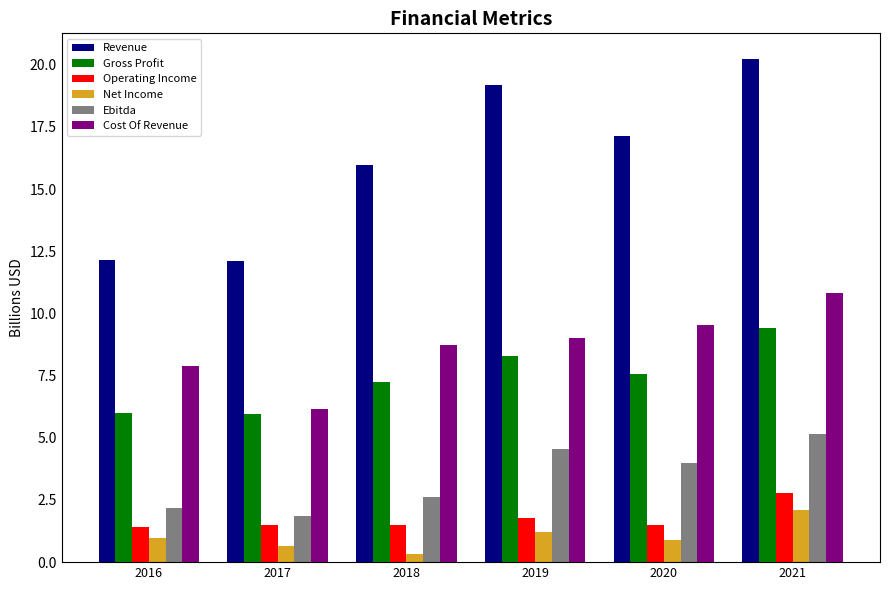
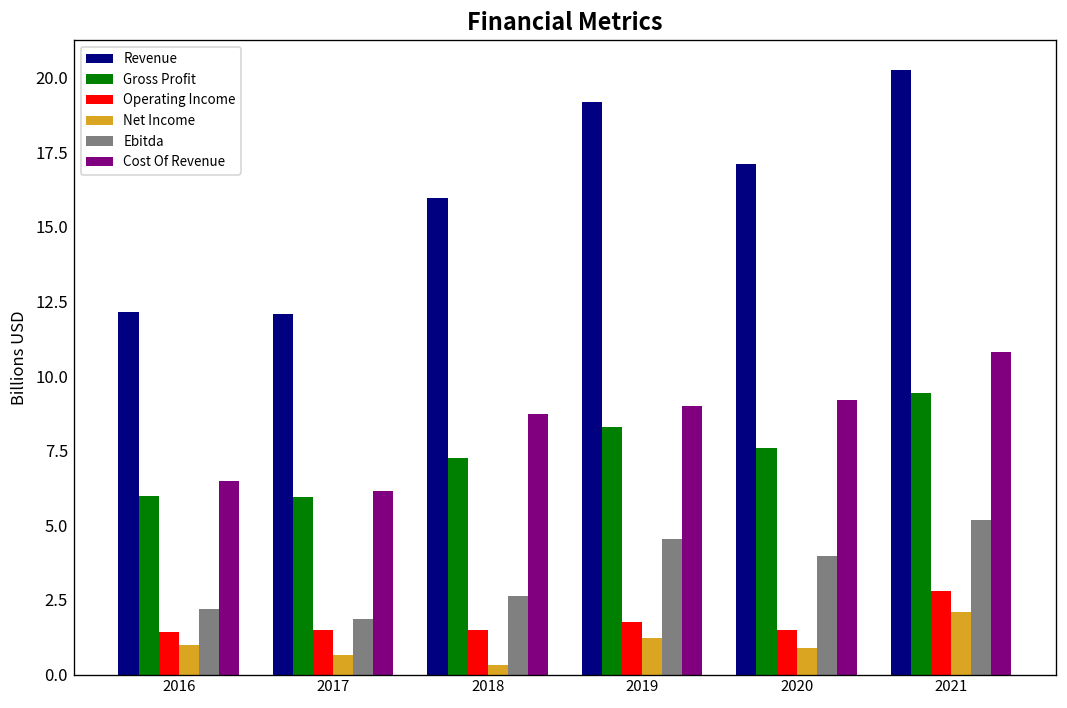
  {
    "Revenue": {
      "2016": 12.1,
      "2017": 12.1,
      "2018": 16.0,
      "2019": 19.2,
      "2020": 17.1,
      "2021": 20.2
    },
    "Gross Profit": {
      "2016": 6.0,
      "2017": 5.9,
      "2018": 7.3,
      "2019": 8.3,
      "2020": 7.6,
      "2021": 9.4
    },
    "Operating Income": {
      "2016": 1.4,
      "2017": 1.5,
      "2018": 1.5,
      "2019": 1.8,
      "2020": 1.5,
      "2021": 2.8
    },
    "Net Income": {
      "2016": 1.0,
      "2017": 0.7,
      "2018": 0.3,
      "2019": 1.2,
      "2020": 0.9,
      "2021": 2.1
    },
    "Ebitda": {
      "2016": 2.2,
      "2017": 1.9,
      "2018": 2.6,
      "2019": 4.5,
      "2020": 4.0,
      "2021": 5.2
    },
    "Cost Of Revenue": {
-     "2016": 7.9,
+     "2016": 6.5,
      "2017": 6.2,
      "2018": 8.7,
      "2019": 9.0,
-     "2020": 9.5,
+     "2020": 9.2,
      "2021": 10.8
    }
  }
